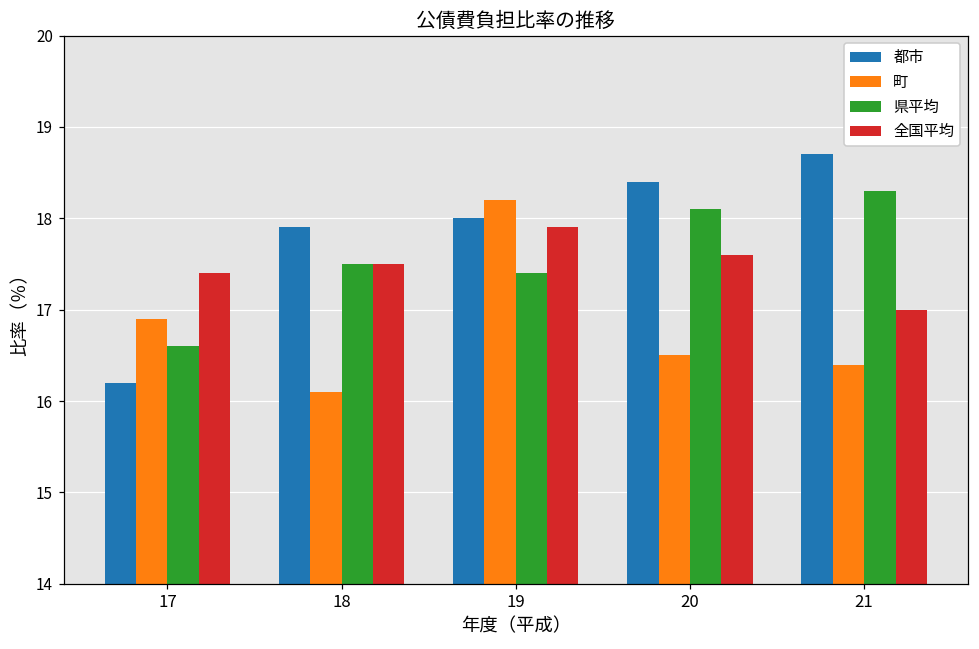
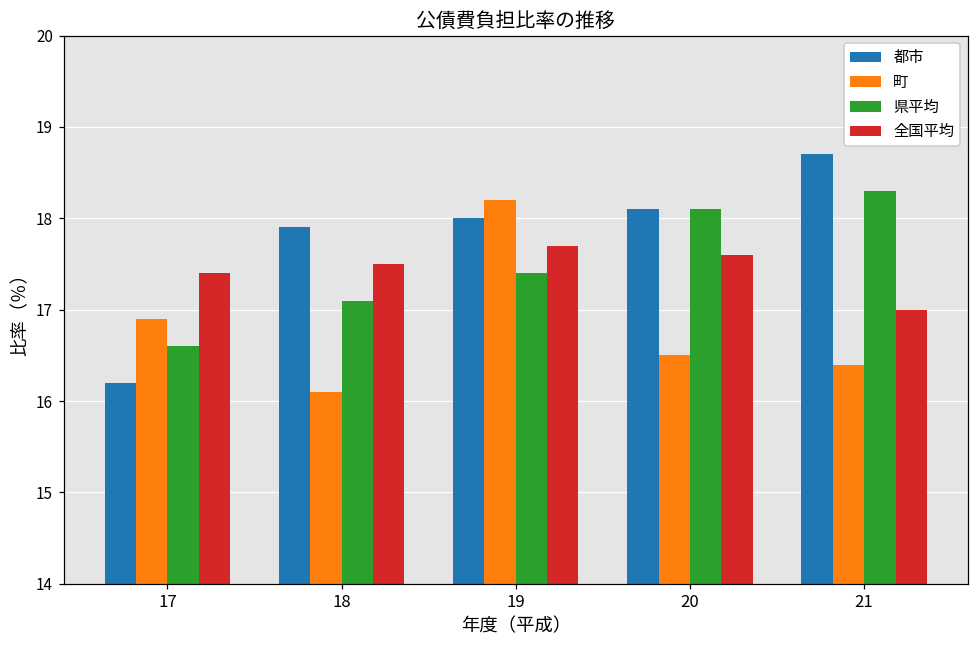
  {
    "都市": {
      "17": 16.2,
      "18": 17.9,
      "19": 18.0,
-     "20": 18.4,
+     "20": 18.1,
      "21": 18.7
    },
    "町": {
      "17": 16.9,
      "18": 16.1,
      "19": 18.2,
      "20": 16.5,
      "21": 16.4
    },
    "県平均": {
      "17": 16.6,
-     "18": 17.5,
+     "18": 17.1,
      "19": 17.4,
      "20": 18.1,
      "21": 18.3
    },
    "全国平均": {
      "17": 17.4,
      "18": 17.5,
-     "19": 17.9,
+     "19": 17.7,
      "20": 17.6,
      "21": 17.0
    }
  }
